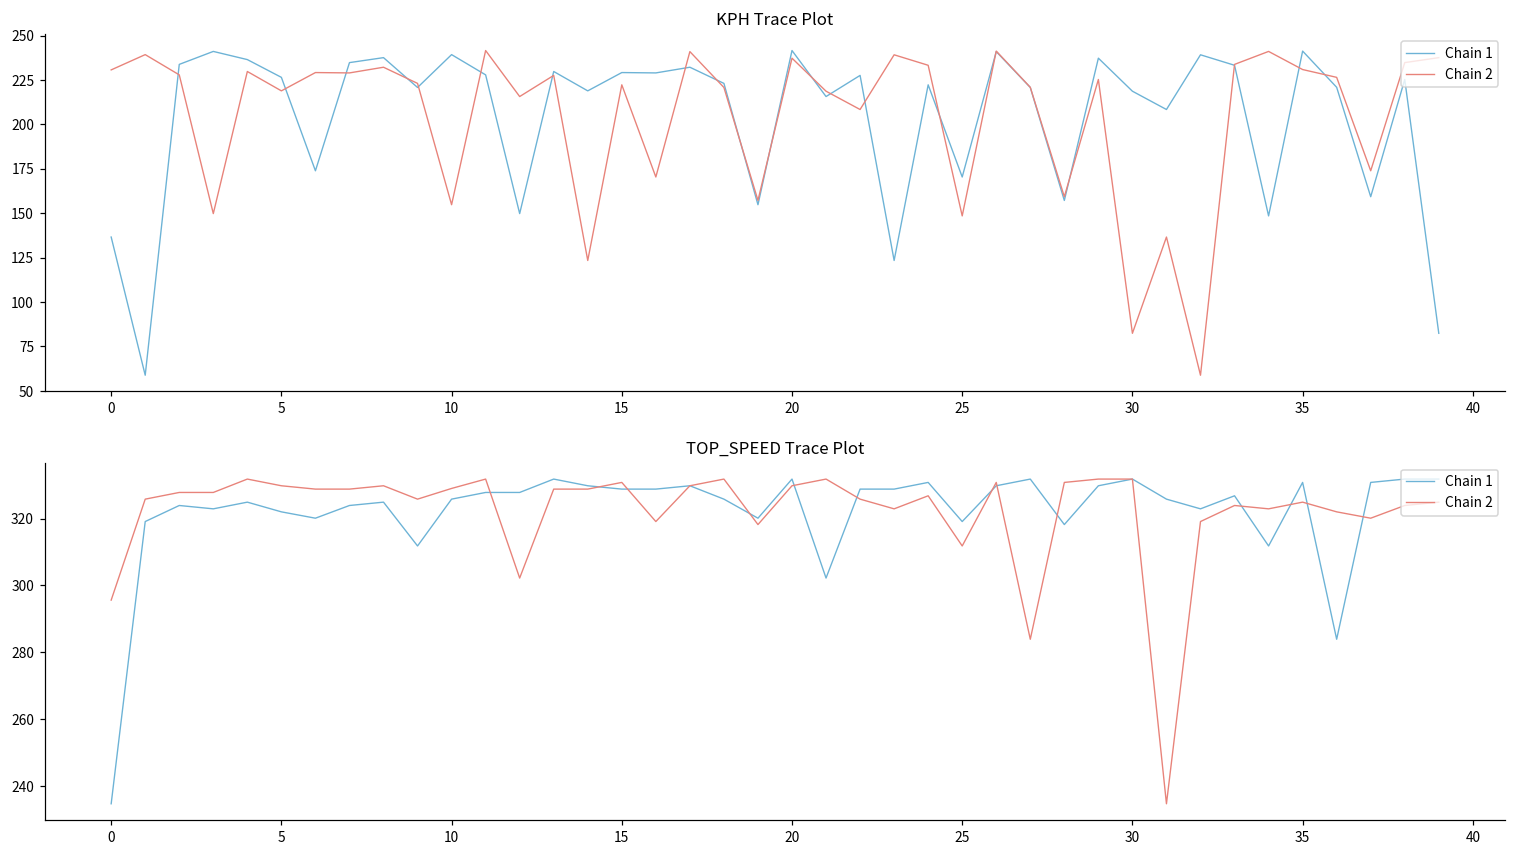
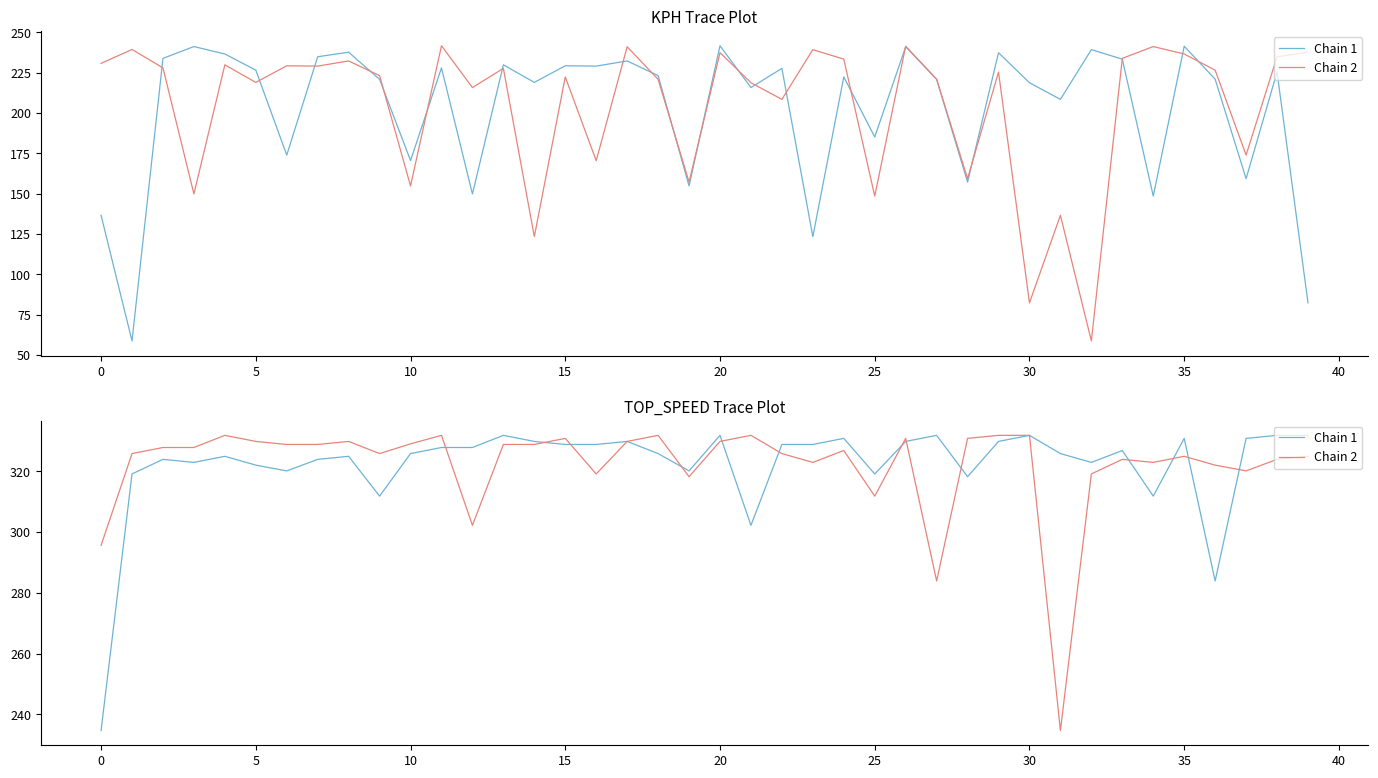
  {
    "KPH Trace Plot": {
      "Chain 1": {
        "0": 137,
        "5": 227,
-       "10": 239,
+       "10": 171,
        "15": 229,
        "20": 242,
-       "25": 170,
+       "25": 185,
        "30": 219,
        "35": 241
      },
      "Chain 2": {
        "0": 231,
        "5": 219,
        "10": 155,
        "15": 222,
        "20": 237,
        "25": 149,
        "30": 82,
-       "35": 231
+       "35": 237
      }
    },
    "TOP_SPEED Trace Plot": {
      "Chain 1": {
        "0": 235,
        "5": 322,
        "10": 326,
        "15": 329,
        "20": 332,
        "25": 319,
        "35": 331
      },
      "Chain 2": {
        "0": 296,
        "5": 330,
        "10": 329,
        "15": 331,
        "20": 330,
        "25": 312,
        "35": 325
      }
    }
  }
